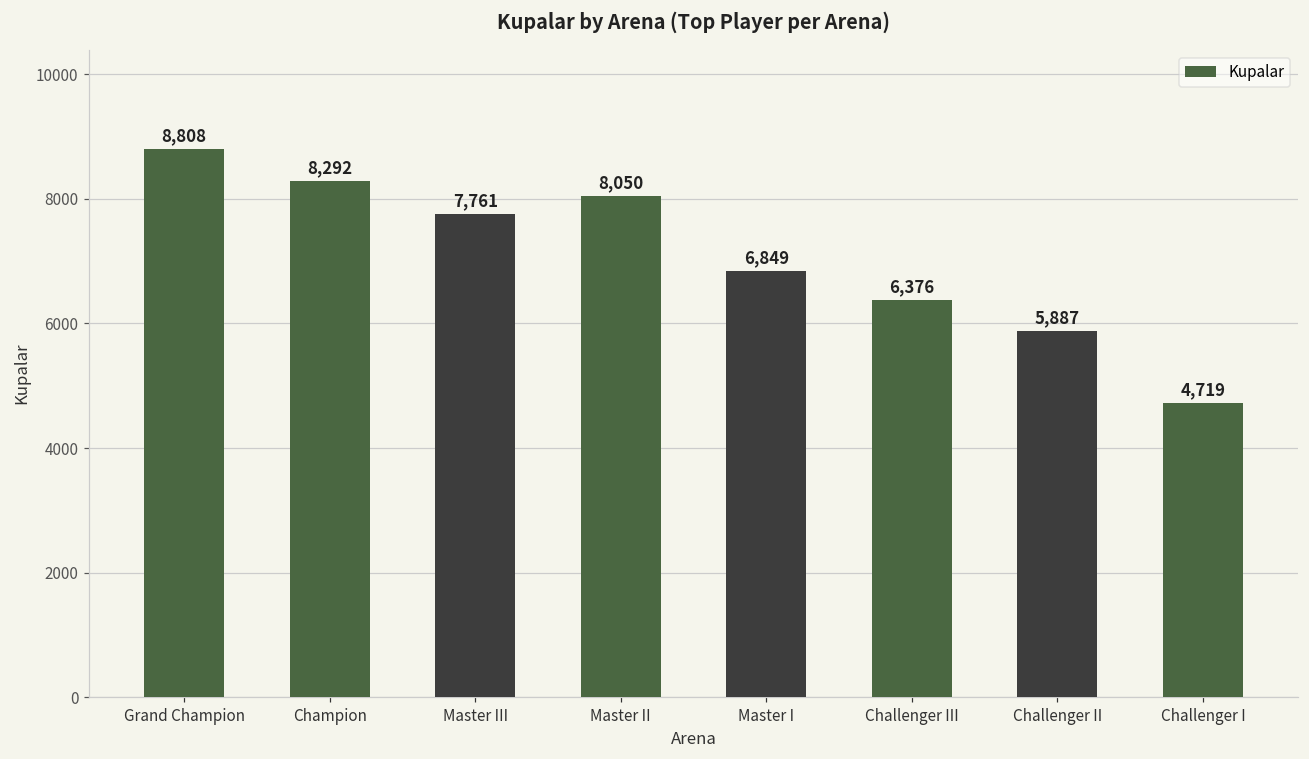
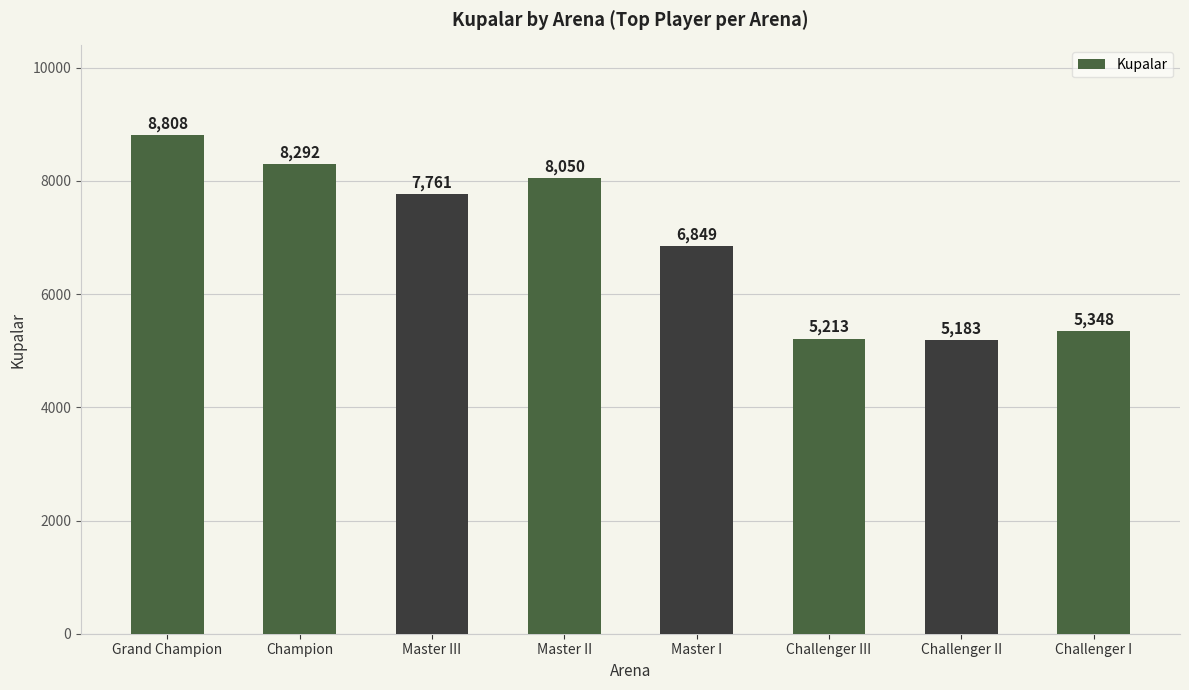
  {
    "Grand Champion": "8,808",
    "Champion": "8,292",
    "Master III": "7,761",
    "Master II": "8,050",
    "Master I": "6,849",
-   "Challenger III": "6,376",
-   "Challenger II": "5,887",
-   "Challenger I": "4,719"
+   "Challenger III": "5,213",
+   "Challenger II": "5,183",
+   "Challenger I": "5,348"
  }
